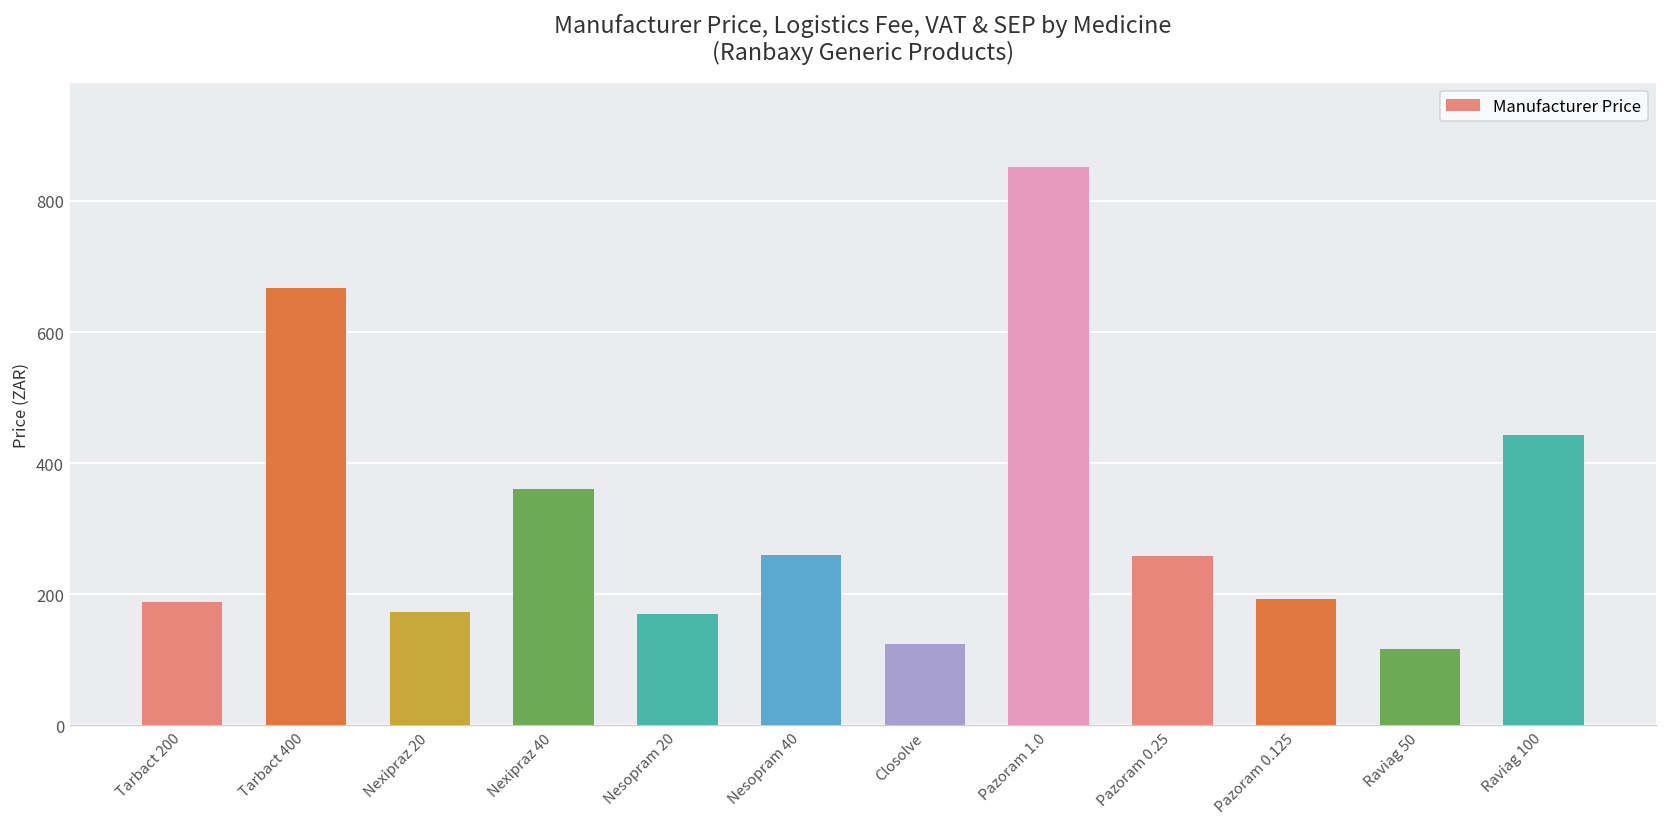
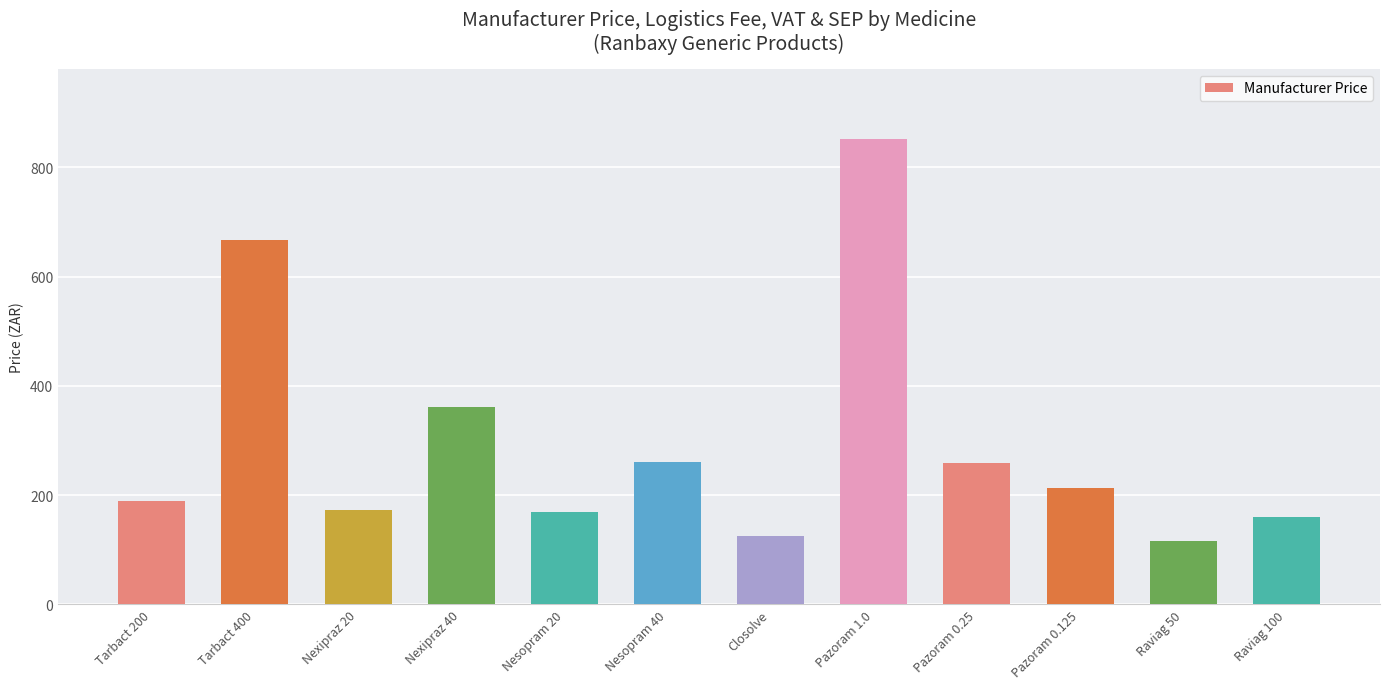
  {
    "Tarbact 200": 190,
    "Tarbact 400": 670,
    "Nexipraz 20": 170,
    "Nexipraz 40": 360,
    "Nesopram 20": 170,
    "Nesopram 40": 260,
    "Closolve": 120,
    "Pazoram 1.0": 850,
    "Pazoram 0.25": 260,
-   "Pazoram 0.125": 190,
+   "Pazoram 0.125": 210,
    "Raviag 50": 120,
-   "Raviag 100": 440
+   "Raviag 100": 160
  }
